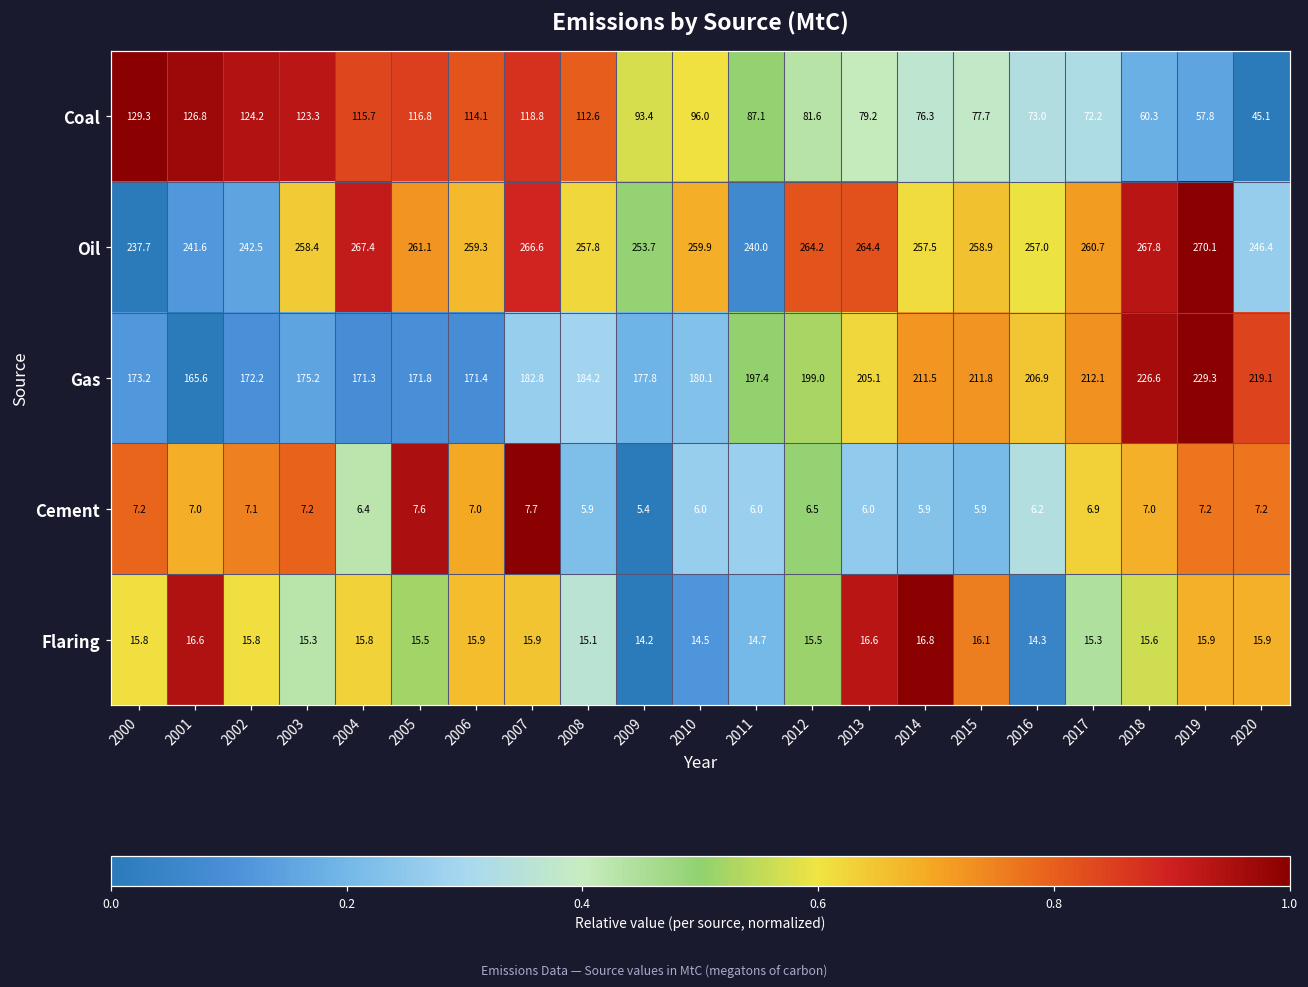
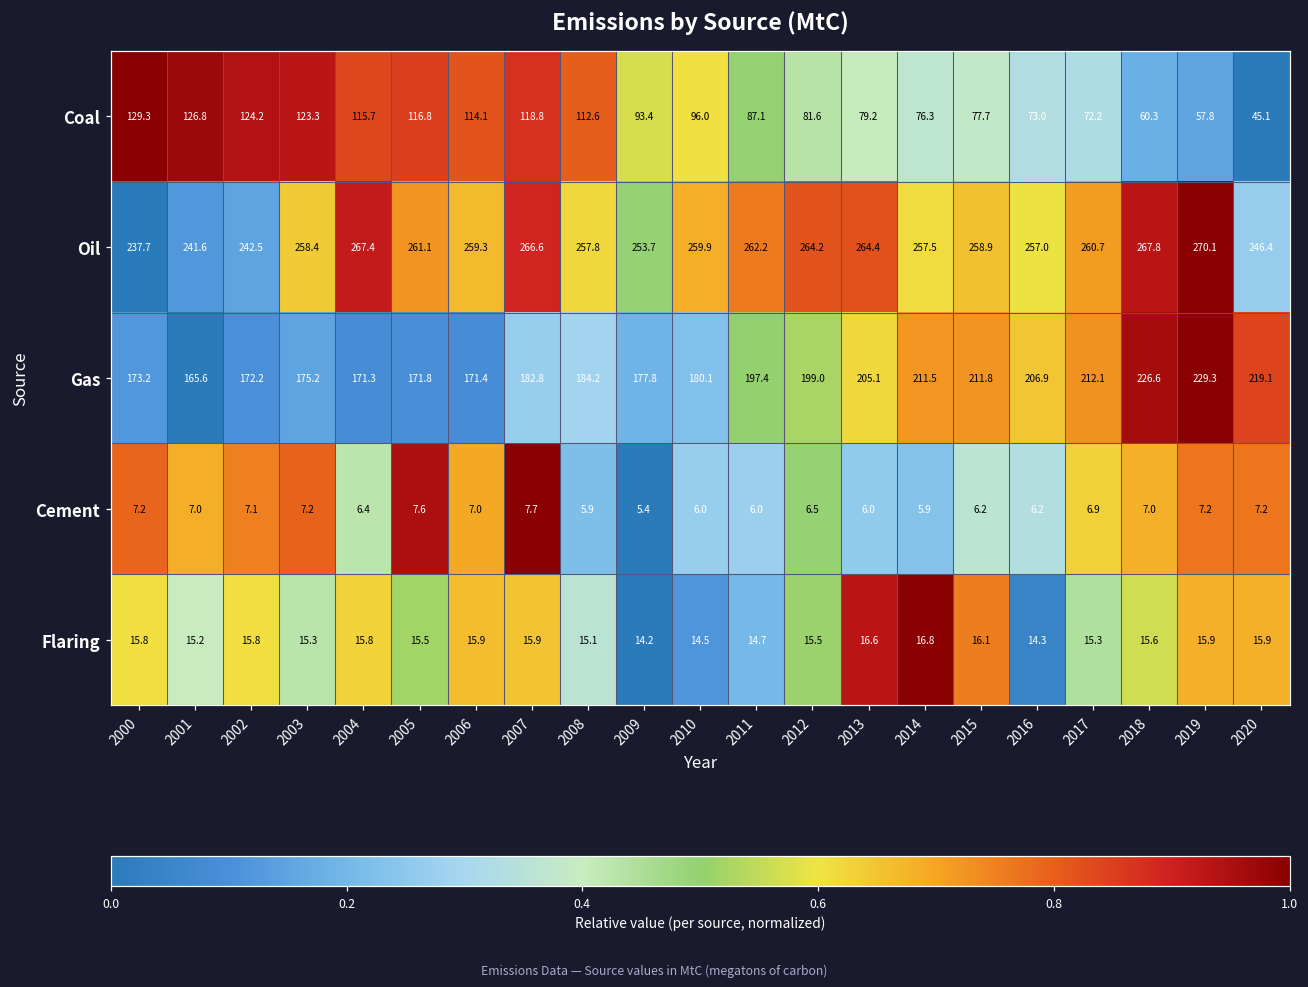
  {
    "Coal": {
      "2000": 129.3,
      "2001": 126.8,
      "2002": 124.2,
      "2003": 123.3,
      "2004": 115.7,
      "2005": 116.8,
      "2006": 114.1,
      "2007": 118.8,
      "2008": 112.6,
      "2009": 93.4,
      "2010": 96.0,
      "2011": 87.1,
      "2012": 81.6,
      "2013": 79.2,
      "2014": 76.3,
      "2015": 77.7,
      "2016": 73.0,
      "2017": 72.2,
      "2018": 60.3,
      "2019": 57.8,
      "2020": 45.1
    },
    "Oil": {
      "2000": 237.7,
      "2001": 241.6,
      "2002": 242.5,
      "2003": 258.4,
      "2004": 267.4,
      "2005": 261.1,
      "2006": 259.3,
      "2007": 266.6,
      "2008": 257.8,
      "2009": 253.7,
      "2010": 259.9,
-     "2011": 240.0,
+     "2011": 262.2,
      "2012": 264.2,
      "2013": 264.4,
      "2014": 257.5,
      "2015": 258.9,
      "2016": 257.0,
      "2017": 260.7,
      "2018": 267.8,
      "2019": 270.1,
      "2020": 246.4
    },
    "Gas": {
      "2000": 173.2,
      "2001": 165.6,
      "2002": 172.2,
      "2003": 175.2,
      "2004": 171.3,
      "2005": 171.8,
      "2006": 171.4,
      "2007": 182.8,
      "2008": 184.2,
      "2009": 177.8,
      "2010": 180.1,
      "2011": 197.4,
      "2012": 199.0,
      "2013": 205.1,
      "2014": 211.5,
      "2015": 211.8,
      "2016": 206.9,
      "2017": 212.1,
      "2018": 226.6,
      "2019": 229.3,
      "2020": 219.1
    },
    "Cement": {
      "2000": 7.2,
      "2001": 7.0,
      "2002": 7.1,
      "2003": 7.2,
      "2004": 6.4,
      "2005": 7.6,
      "2006": 7.0,
      "2007": 7.7,
      "2008": 5.9,
      "2009": 5.4,
      "2010": 6.0,
      "2011": 6.0,
      "2012": 6.5,
      "2013": 6.0,
      "2014": 5.9,
-     "2015": 5.9,
+     "2015": 6.2,
      "2016": 6.2,
      "2017": 6.9,
      "2018": 7.0,
      "2019": 7.2,
      "2020": 7.2
    },
    "Flaring": {
      "2000": 15.8,
-     "2001": 16.6,
+     "2001": 15.2,
      "2002": 15.8,
      "2003": 15.3,
      "2004": 15.8,
      "2005": 15.5,
      "2006": 15.9,
      "2007": 15.9,
      "2008": 15.1,
      "2009": 14.2,
      "2010": 14.5,
      "2011": 14.7,
      "2012": 15.5,
      "2013": 16.6,
      "2014": 16.8,
      "2015": 16.1,
      "2016": 14.3,
      "2017": 15.3,
      "2018": 15.6,
      "2019": 15.9,
      "2020": 15.9
    }
  }
